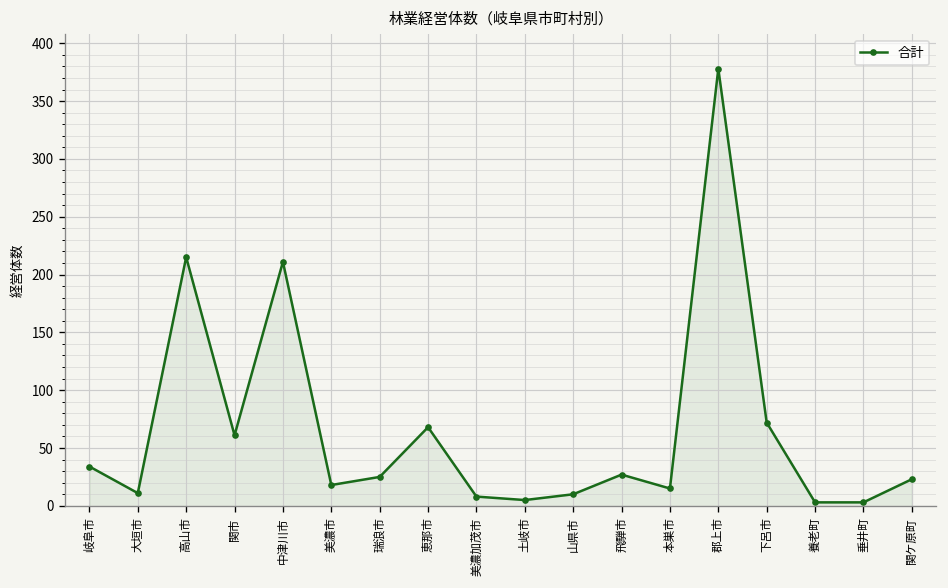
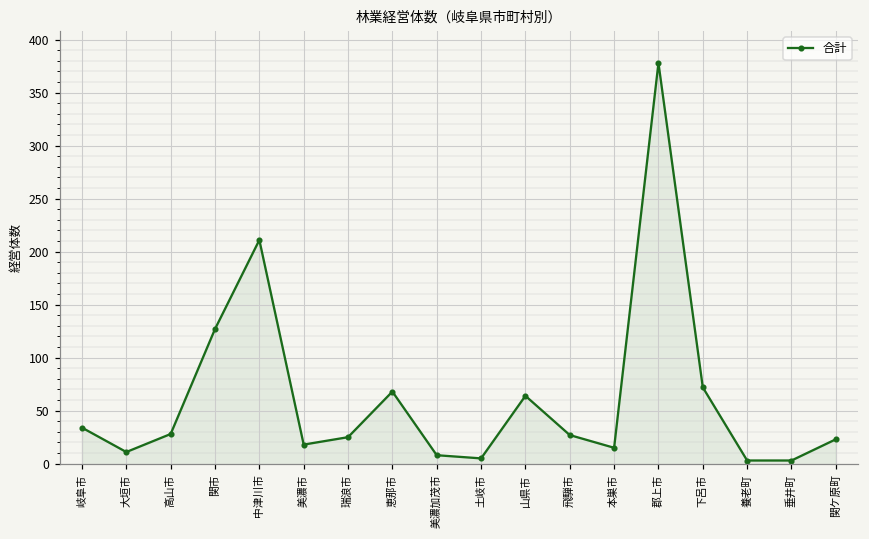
  {
    "岐阜市": 30,
    "大垣市": 10,
-   "高山市": 220,
-   "関市": 60,
+   "高山市": 30,
+   "関市": 130,
    "中津川市": 210,
    "美濃市": 20,
    "瑞浪市": 30,
    "恵那市": 70,
    "美濃加茂市": 10,
    "土岐市": 10,
-   "山県市": 10,
+   "山県市": 60,
    "飛騨市": 30,
    "本巣市": 20,
    "郡上市": 380,
    "下呂市": 70,
    "養老町": 0,
    "垂井町": 0,
    "関ケ原町": 20
  }
